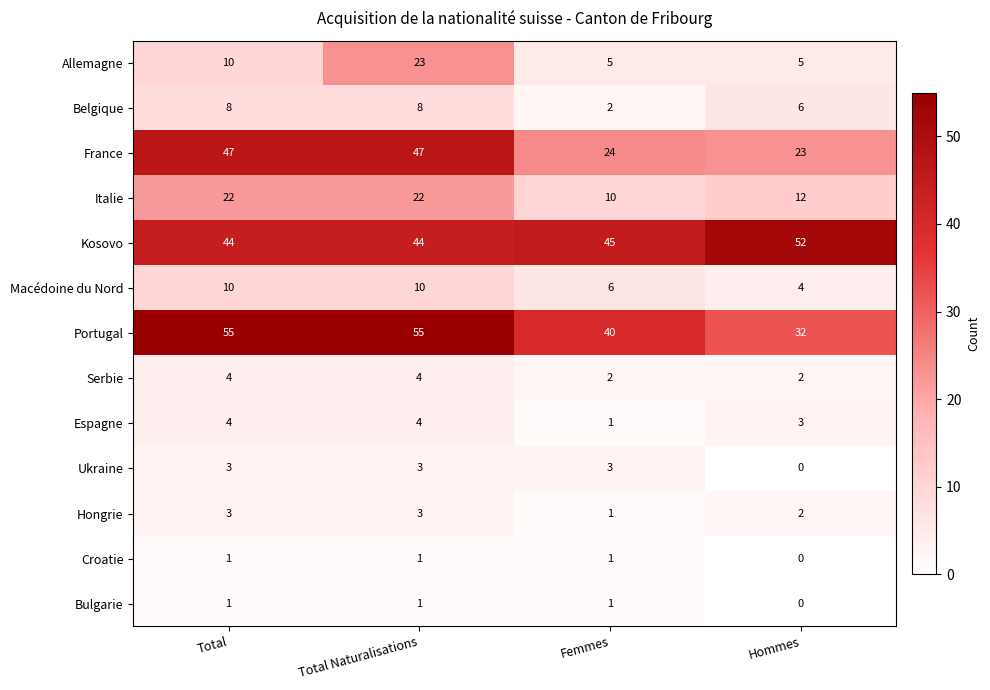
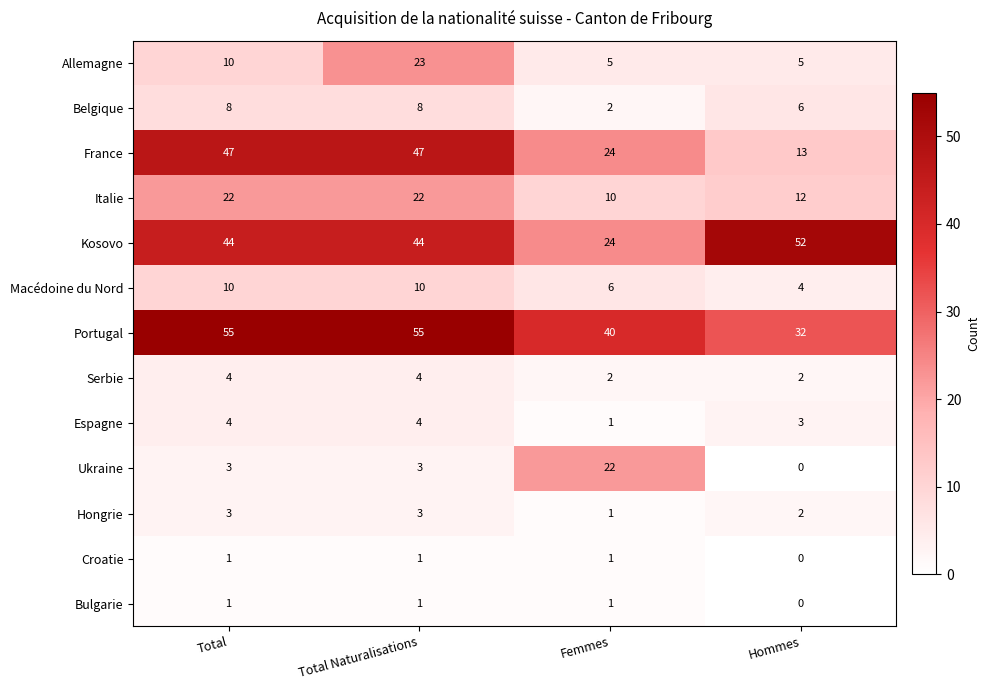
  {
    "Allemagne": {
      "Total": 10,
      "Total Naturalisations": 23,
      "Femmes": 5,
      "Hommes": 5
    },
    "Belgique": {
      "Total": 8,
      "Total Naturalisations": 8,
      "Femmes": 2,
      "Hommes": 6
    },
    "France": {
      "Total": 47,
      "Total Naturalisations": 47,
      "Femmes": 24,
-     "Hommes": 23
+     "Hommes": 13
    },
    "Italie": {
      "Total": 22,
      "Total Naturalisations": 22,
      "Femmes": 10,
      "Hommes": 12
    },
    "Kosovo": {
      "Total": 44,
      "Total Naturalisations": 44,
-     "Femmes": 45,
+     "Femmes": 24,
      "Hommes": 52
    },
    "Macédoine du Nord": {
      "Total": 10,
      "Total Naturalisations": 10,
      "Femmes": 6,
      "Hommes": 4
    },
    "Portugal": {
      "Total": 55,
      "Total Naturalisations": 55,
      "Femmes": 40,
      "Hommes": 32
    },
    "Serbie": {
      "Total": 4,
      "Total Naturalisations": 4,
      "Femmes": 2,
      "Hommes": 2
    },
    "Espagne": {
      "Total": 4,
      "Total Naturalisations": 4,
      "Femmes": 1,
      "Hommes": 3
    },
    "Ukraine": {
      "Total": 3,
      "Total Naturalisations": 3,
-     "Femmes": 3,
+     "Femmes": 22,
      "Hommes": 0
    },
    "Hongrie": {
      "Total": 3,
      "Total Naturalisations": 3,
      "Femmes": 1,
      "Hommes": 2
    },
    "Croatie": {
      "Total": 1,
      "Total Naturalisations": 1,
      "Femmes": 1,
      "Hommes": 0
    },
    "Bulgarie": {
      "Total": 1,
      "Total Naturalisations": 1,
      "Femmes": 1,
      "Hommes": 0
    }
  }
